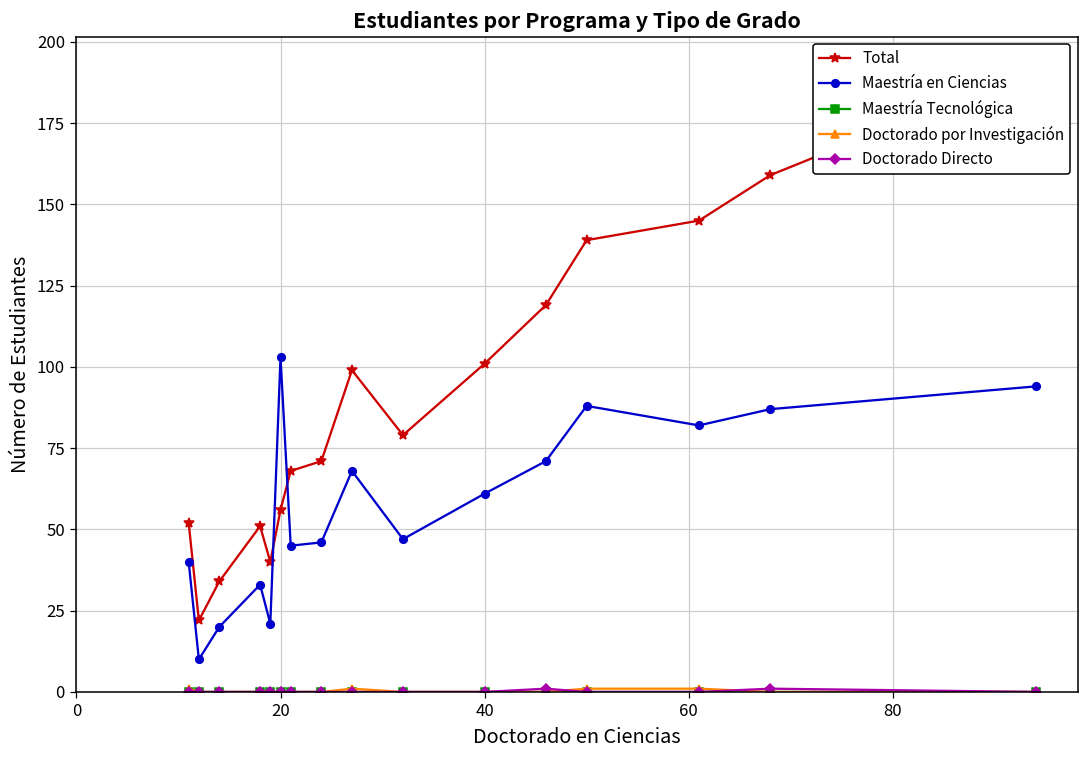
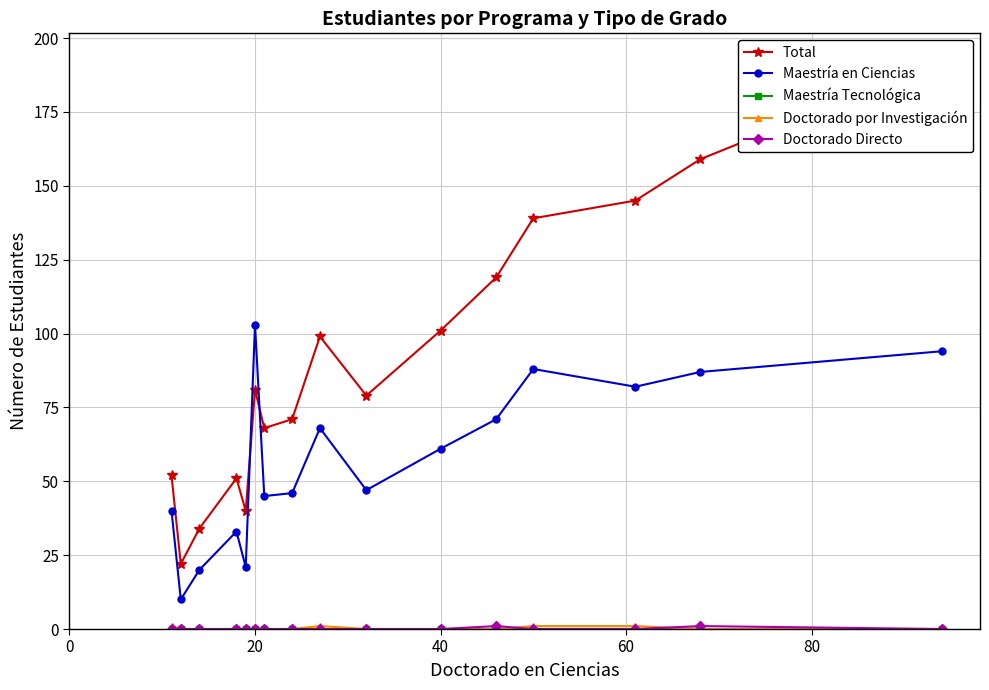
  {
    "Total": {
-     "20": 56,
+     "20": 81,
      "40": 101
    },
    "Maestría en Ciencias": {
      "20": 103,
      "40": 61
    }
  }
